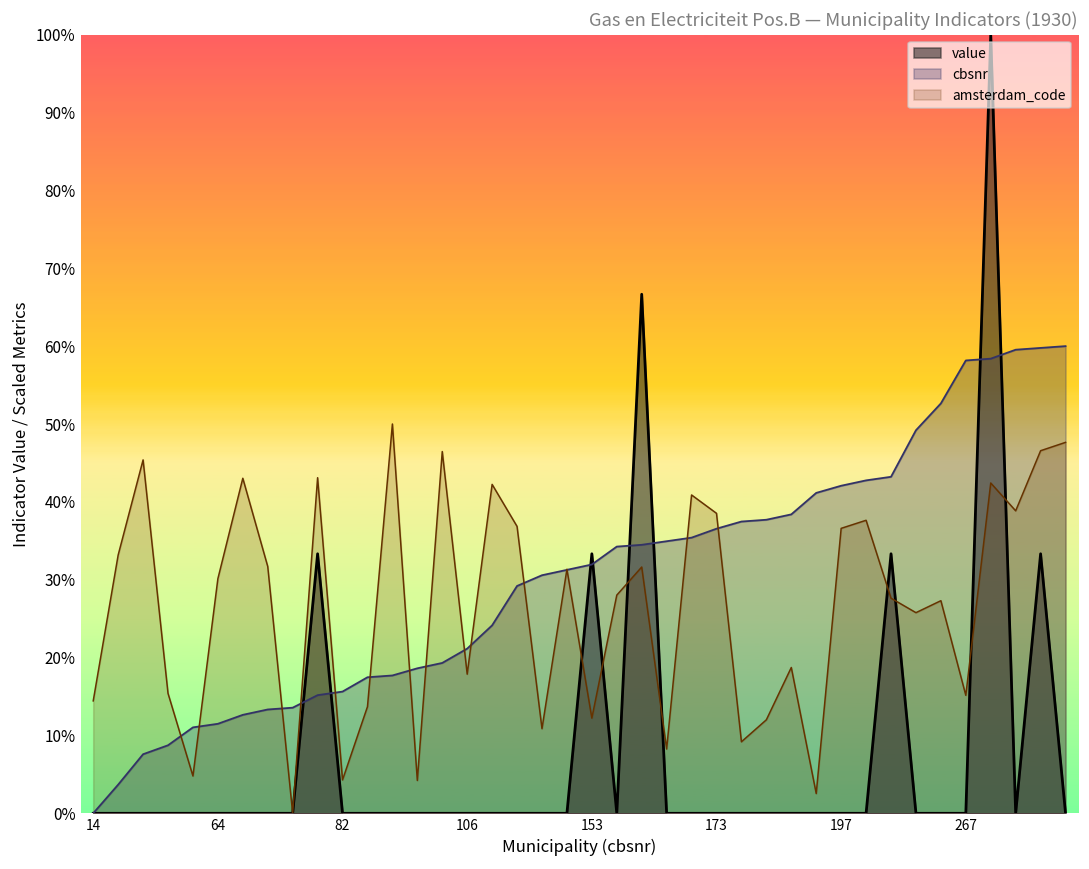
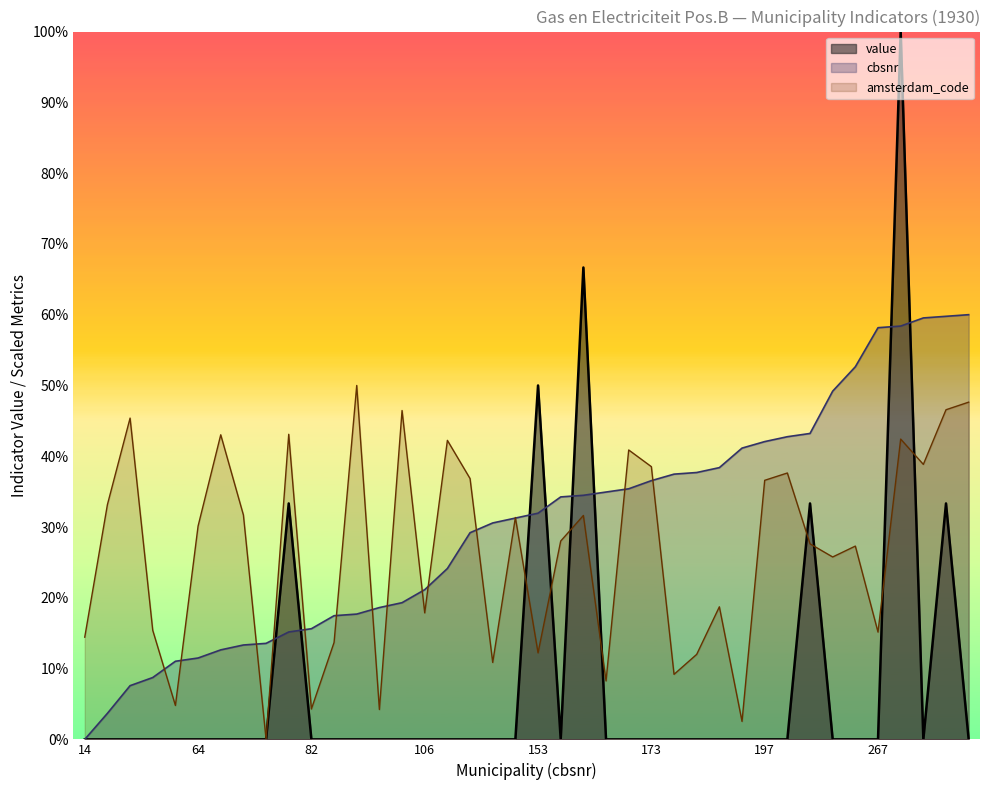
  {
    "value": {
      "64": "0%",
      "82": "0%",
      "106": "0%",
-     "153": "33%",
+     "153": "50%",
      "173": "0%",
      "197": "0%",
      "267": "0%"
    }
  }
